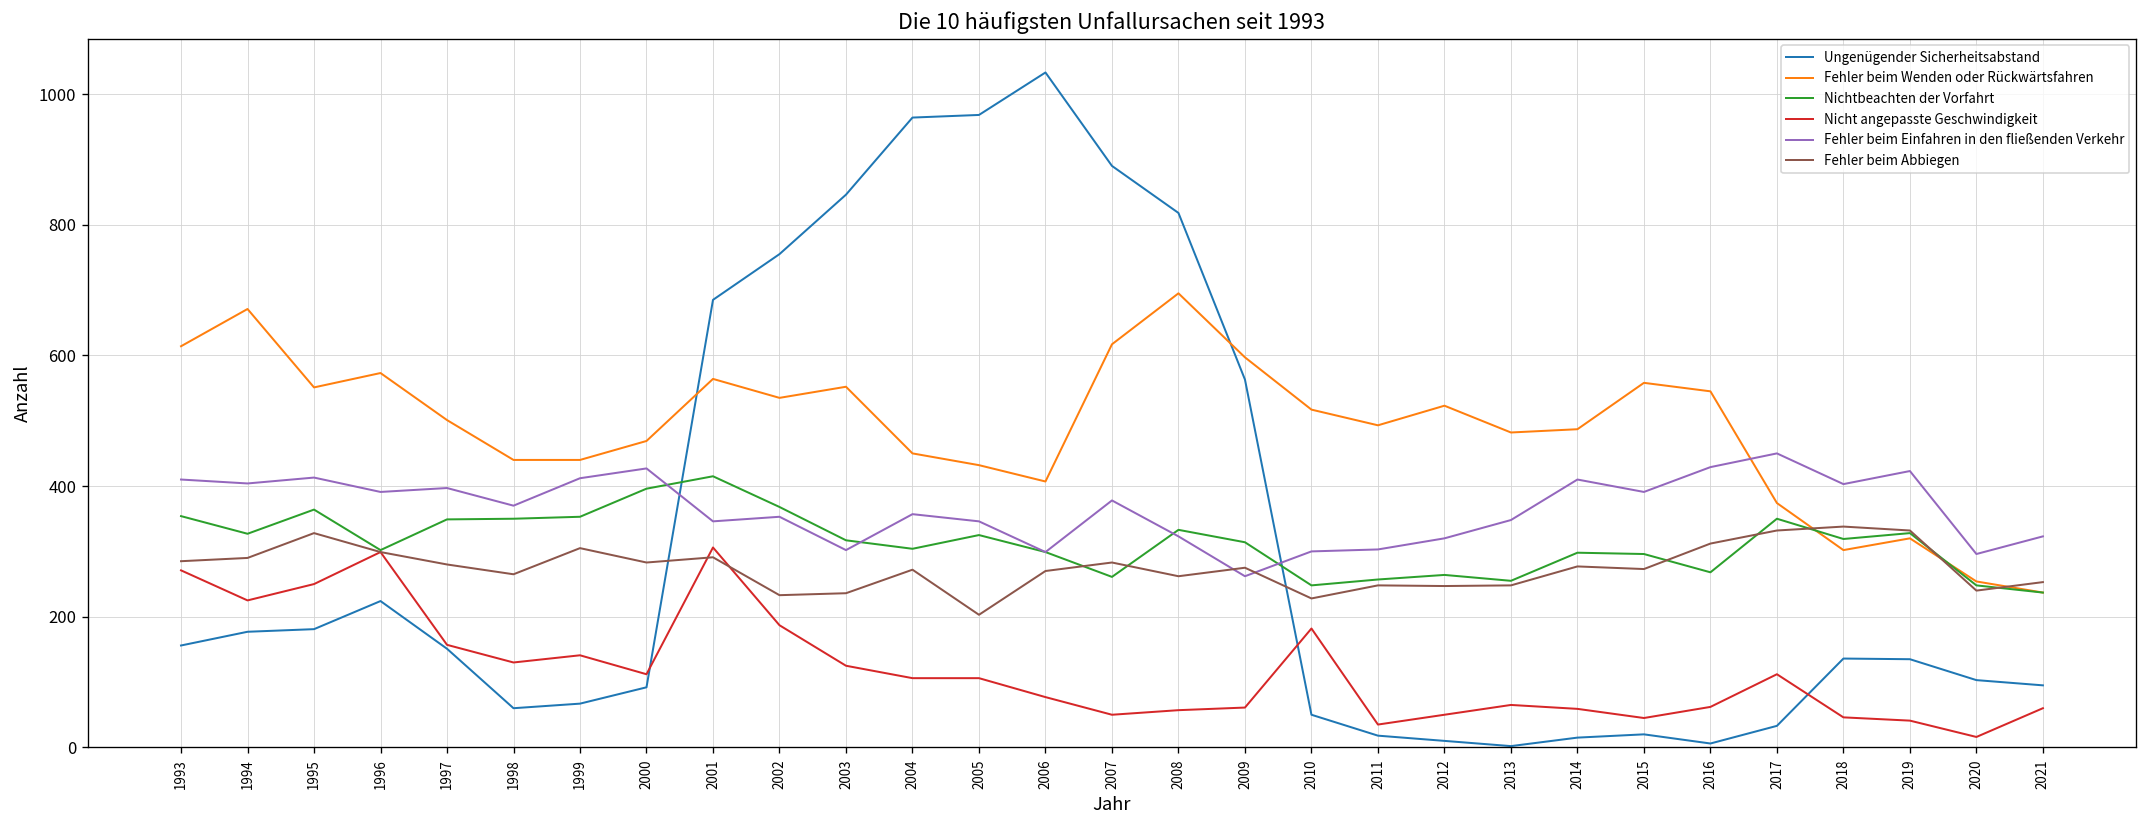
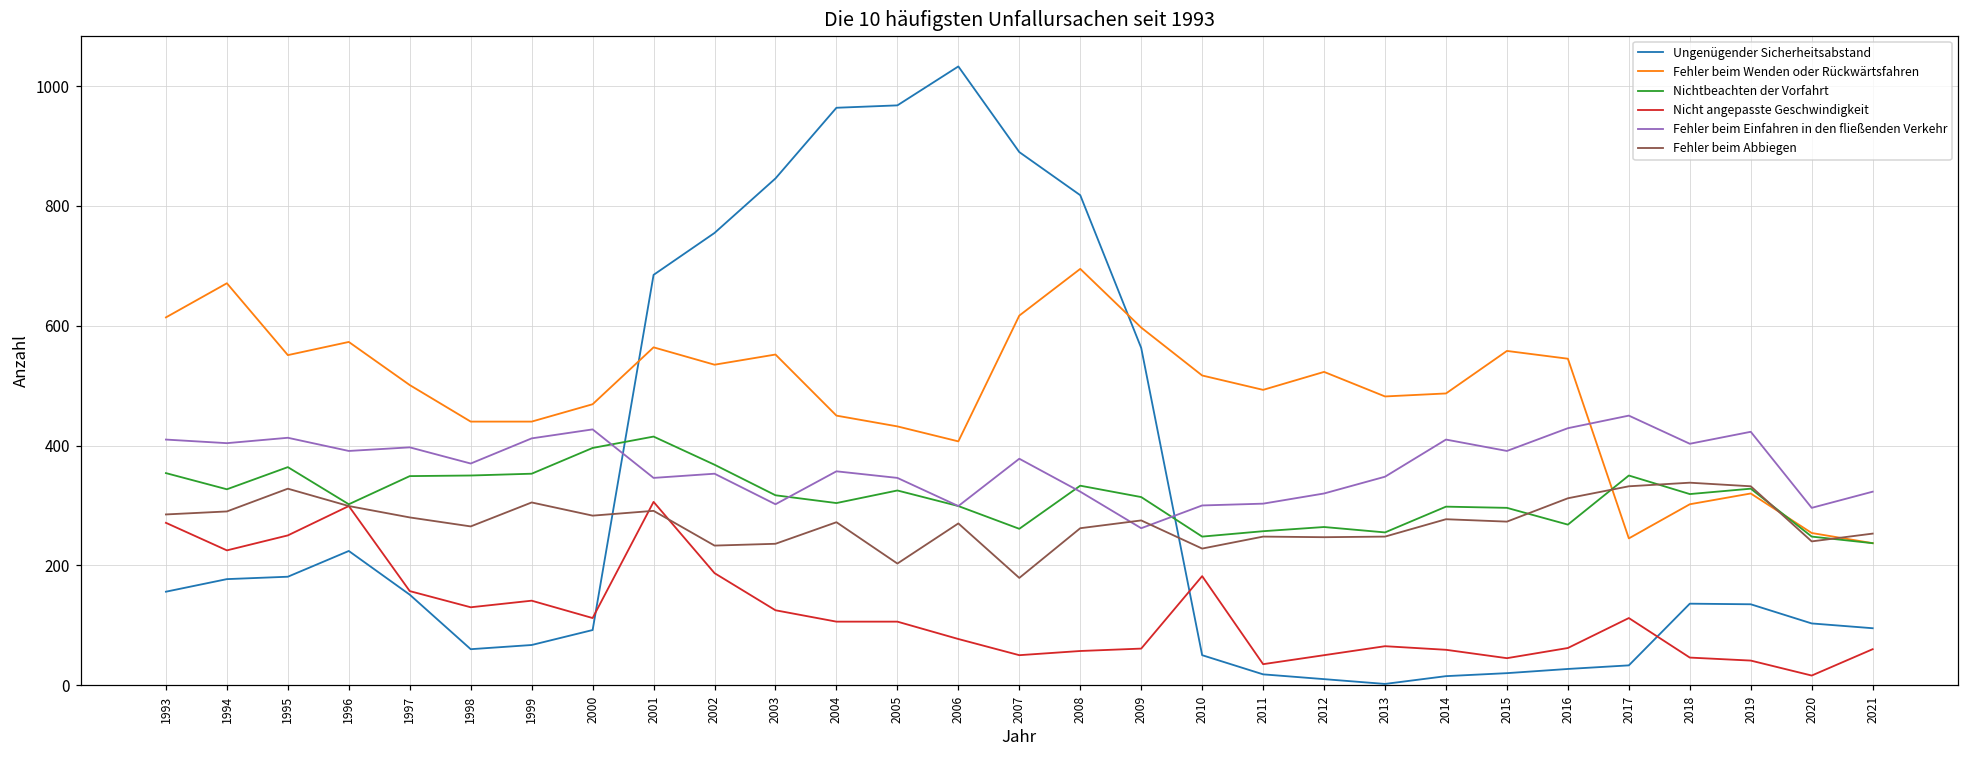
  {
    "Ungenügender Sicherheitsabstand": {
      "1993": 160,
      "1994": 180,
      "1995": 180,
      "1996": 220,
      "1997": 150,
      "1998": 60,
      "1999": 70,
      "2000": 90,
      "2001": 690,
      "2002": 760,
      "2003": 850,
      "2004": 960,
      "2005": 970,
      "2006": 1030,
      "2007": 890,
      "2008": 820,
      "2009": 560,
      "2010": 50,
      "2011": 20,
      "2012": 10,
      "2013": 0,
      "2014": 20,
      "2015": 20,
-     "2016": 10,
+     "2016": 30,
      "2017": 30,
      "2018": 140,
      "2019": 140,
      "2020": 100,
      "2021": 100
    },
    "Fehler beim Wenden oder Rückwärtsfahren": {
      "1993": 610,
      "1994": 670,
      "1995": 550,
      "1996": 570,
      "1997": 500,
      "1998": 440,
      "1999": 440,
      "2000": 470,
      "2001": 560,
      "2002": 540,
      "2003": 550,
      "2004": 450,
      "2005": 430,
      "2006": 410,
      "2007": 620,
      "2008": 700,
      "2009": 600,
      "2010": 520,
      "2011": 490,
      "2012": 520,
      "2013": 480,
      "2014": 490,
      "2015": 560,
      "2016": 550,
-     "2017": 370,
+     "2017": 250,
      "2018": 300,
      "2019": 320,
      "2020": 250
    },
    "Nichtbeachten der Vorfahrt": {
      "1993": 350,
      "1994": 330,
      "1995": 360,
      "1997": 350,
      "1998": 350,
      "1999": 350,
      "2000": 400,
      "2001": 420,
      "2002": 370,
      "2003": 320,
      "2004": 300,
      "2005": 330,
      "2007": 260,
      "2008": 330,
      "2009": 310,
      "2010": 250,
      "2011": 260,
      "2012": 260,
      "2013": 260,
      "2014": 300,
      "2015": 300,
      "2016": 270,
      "2017": 350,
      "2018": 320,
      "2020": 250
    },
    "Nicht angepasste Geschwindigkeit": {
      "1993": 270,
      "1994": 230,
      "1995": 250,
      "1997": 160,
      "1998": 130,
      "1999": 140,
      "2000": 110,
      "2001": 310,
      "2002": 190,
      "2003": 130,
      "2004": 110,
      "2005": 110,
      "2006": 80,
      "2007": 50,
      "2008": 60,
      "2009": 60,
      "2010": 180,
      "2011": 40,
      "2012": 50,
      "2013": 70,
      "2014": 60,
      "2015": 50,
      "2016": 60,
      "2017": 110,
      "2018": 50,
      "2019": 40,
      "2020": 20,
      "2021": 60
    },
    "Fehler beim Einfahren in den fließenden Verkehr": {
      "1993": 410,
      "1994": 400,
      "1995": 410,
      "1996": 390,
      "1997": 400,
      "1998": 370,
      "1999": 410,
      "2000": 430,
      "2001": 350,
      "2002": 350,
      "2003": 300,
      "2004": 360,
      "2005": 350,
      "2007": 380,
      "2008": 320,
      "2009": 260,
      "2010": 300,
      "2011": 300,
      "2012": 320,
      "2013": 350,
      "2014": 410,
      "2015": 390,
      "2016": 430,
      "2017": 450,
      "2018": 400,
      "2019": 420,
      "2020": 300,
      "2021": 320
    },
    "Fehler beim Abbiegen": {
      "1993": 290,
      "1994": 290,
      "1995": 330,
      "1997": 280,
      "1998": 270,
      "1999": 310,
      "2000": 280,
      "2001": 290,
      "2002": 230,
      "2003": 240,
      "2004": 270,
      "2005": 200,
      "2006": 270,
-     "2007": 280,
+     "2007": 180,
      "2008": 260,
      "2009": 280,
      "2010": 230,
      "2011": 250,
      "2012": 250,
      "2013": 250,
      "2014": 280,
      "2015": 270,
      "2016": 310,
      "2017": 330,
      "2018": 340,
      "2020": 240,
      "2021": 250
    }
  }
